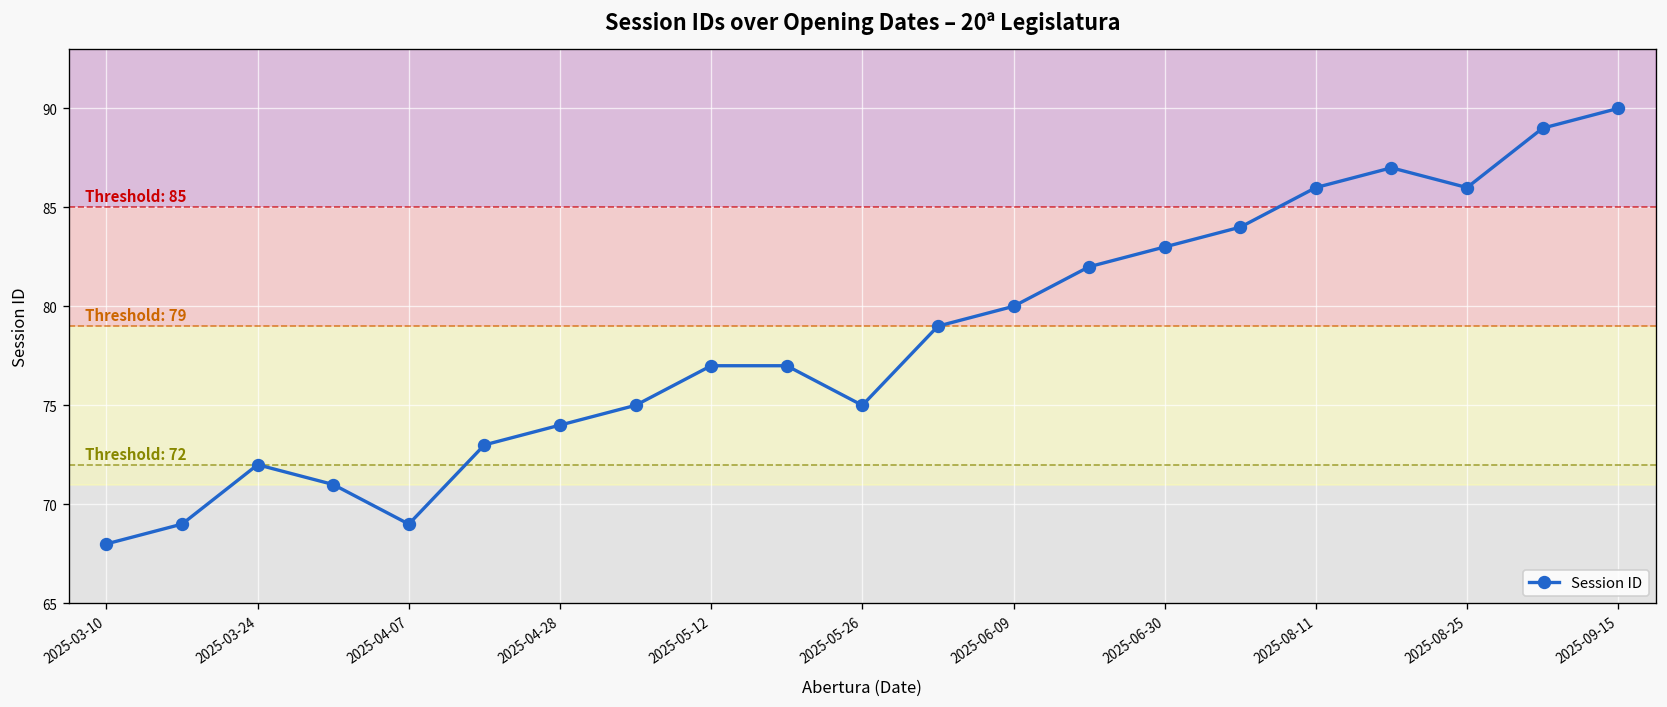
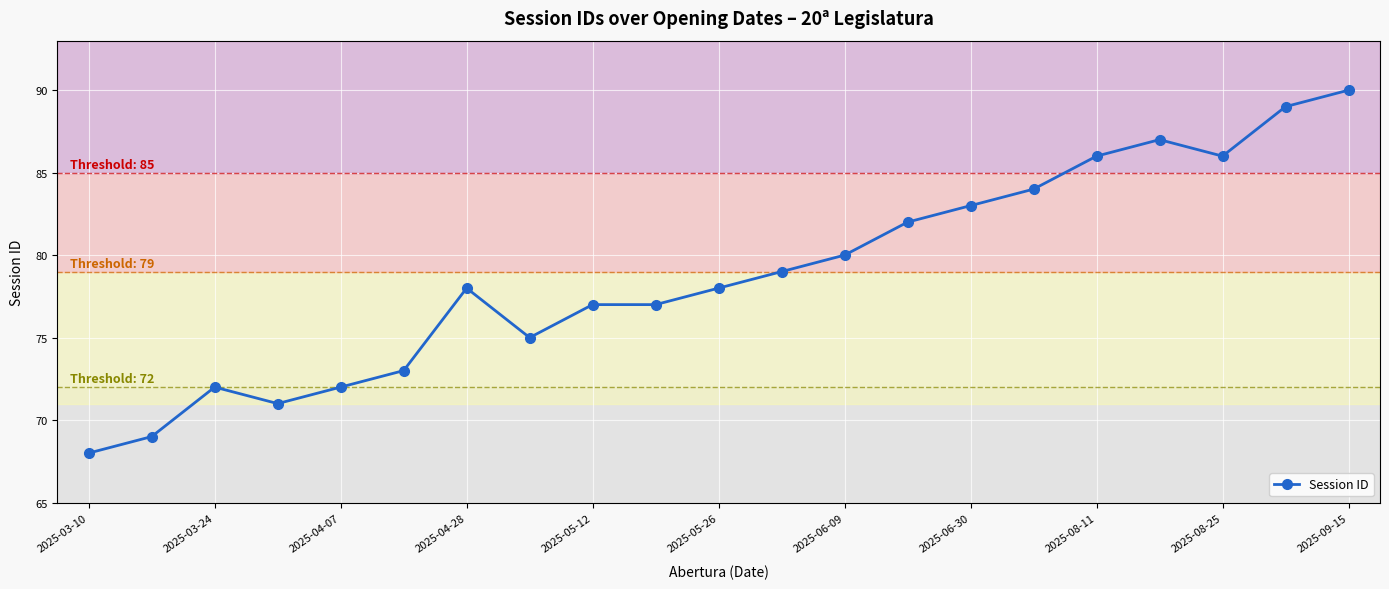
  {
    "2025-03-10": 68,
    "2025-03-24": 72,
-   "2025-04-07": 69,
-   "2025-04-28": 74,
+   "2025-04-07": 72,
+   "2025-04-28": 78,
    "2025-05-12": 77,
-   "2025-05-26": 75,
+   "2025-05-26": 78,
    "2025-06-09": 80,
    "2025-06-30": 83,
    "2025-08-11": 86,
    "2025-08-25": 86,
    "2025-09-15": 90
  }
